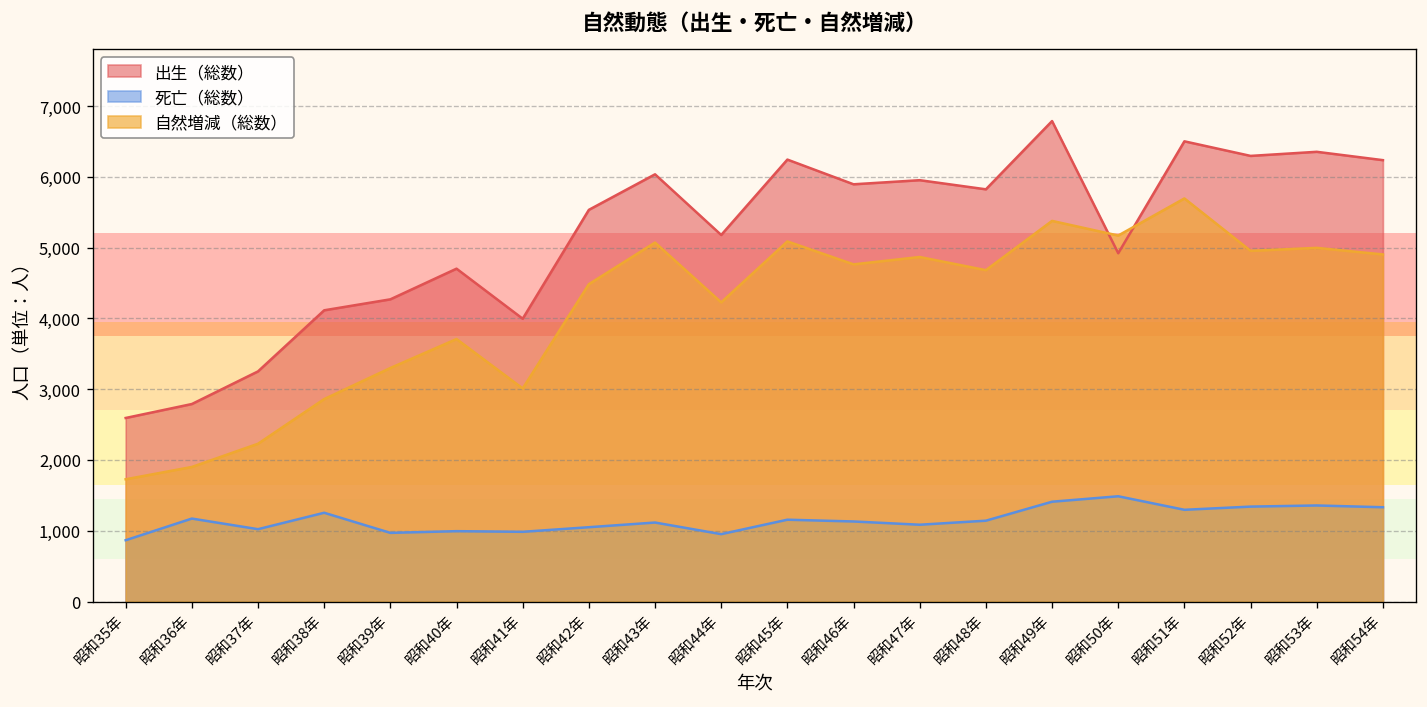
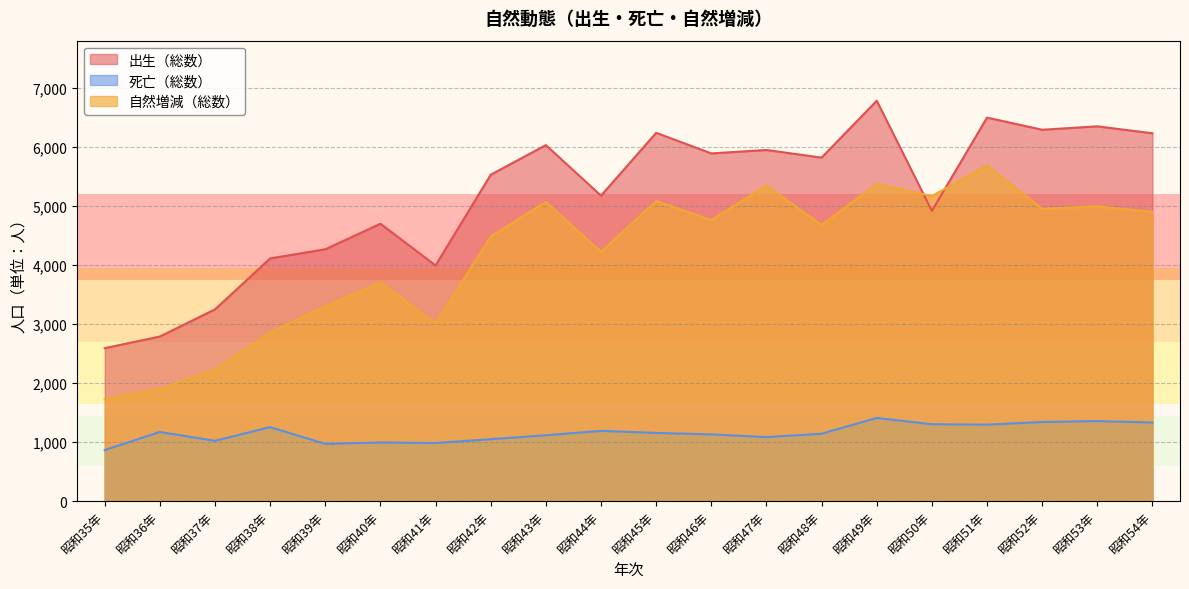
  {
    "出生（総数）": {
      "昭和35年": "2,600",
      "昭和36年": "2,800",
      "昭和37年": "3,300",
      "昭和38年": "4,100",
      "昭和39年": "4,300",
      "昭和40年": "4,700",
      "昭和41年": "4,000",
      "昭和42年": "5,500",
      "昭和43年": "6,000",
      "昭和44年": "5,200",
      "昭和45年": "6,200",
      "昭和46年": "5,900",
      "昭和47年": "6,000",
      "昭和48年": "5,800",
      "昭和49年": "6,800",
      "昭和50年": "4,900",
      "昭和51年": "6,500",
      "昭和52年": "6,300",
      "昭和53年": "6,400",
      "昭和54年": "6,200"
    },
    "死亡（総数）": {
      "昭和35年": "900",
      "昭和36年": "1,200",
      "昭和37年": "1,000",
      "昭和38年": "1,300",
      "昭和39年": "1,000",
      "昭和40年": "1,000",
      "昭和41年": "1,000",
      "昭和42年": "1,100",
      "昭和43年": "1,100",
-     "昭和44年": "1,000",
+     "昭和44年": "1,200",
      "昭和45年": "1,200",
      "昭和46年": "1,100",
      "昭和47年": "1,100",
      "昭和48年": "1,100",
      "昭和49年": "1,400",
-     "昭和50年": "1,500",
+     "昭和50年": "1,300",
      "昭和51年": "1,300",
      "昭和52年": "1,300",
      "昭和53年": "1,400",
      "昭和54年": "1,300"
    },
    "自然増減（総数）": {
      "昭和35年": "1,700",
      "昭和36年": "1,900",
      "昭和37年": "2,200",
      "昭和38年": "2,900",
      "昭和39年": "3,300",
      "昭和40年": "3,700",
      "昭和41年": "3,000",
      "昭和42年": "4,500",
      "昭和43年": "5,100",
      "昭和44年": "4,200",
      "昭和45年": "5,100",
      "昭和46年": "4,800",
-     "昭和47年": "4,900",
+     "昭和47年": "5,400",
      "昭和48年": "4,700",
      "昭和49年": "5,400",
      "昭和50年": "5,200",
      "昭和51年": "5,700",
      "昭和52年": "5,000",
      "昭和53年": "5,000",
      "昭和54年": "4,900"
    }
  }
